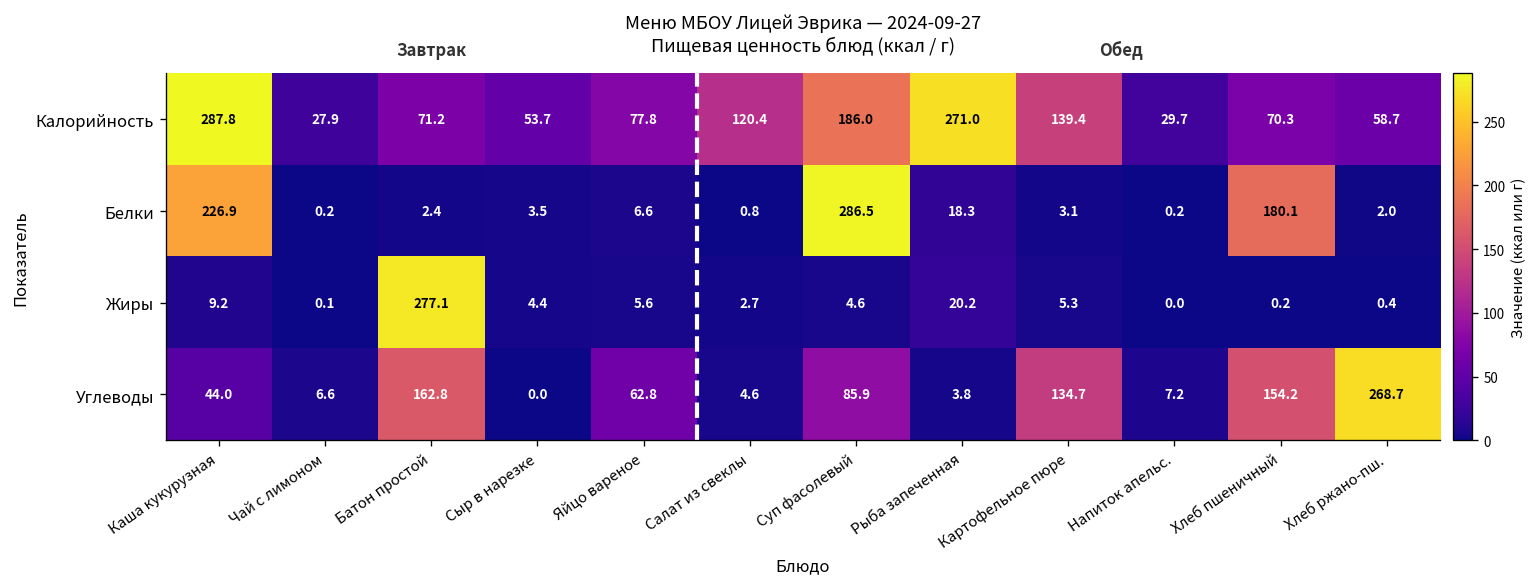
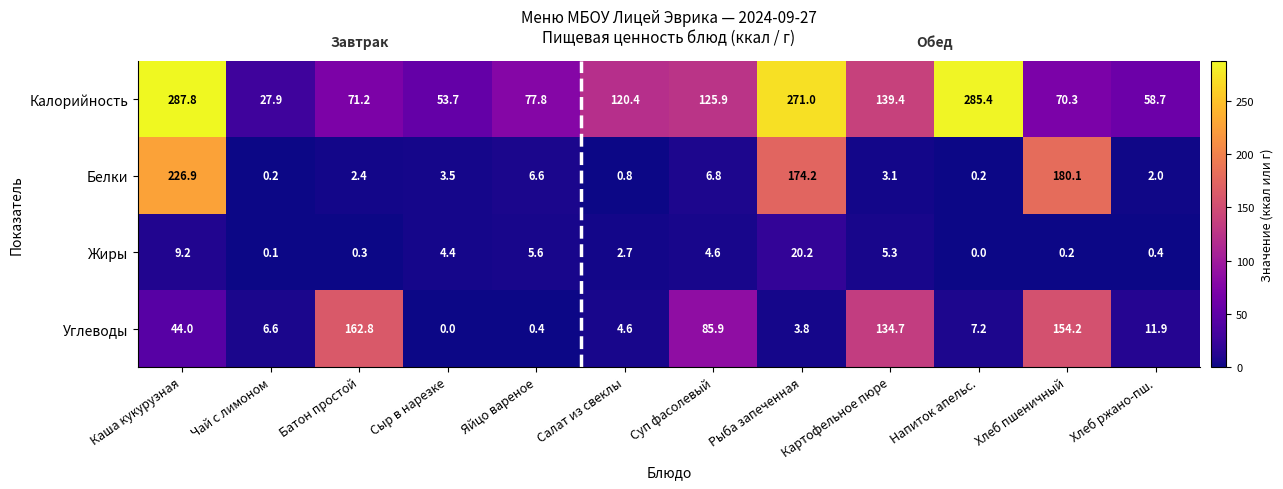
  {
    "Калорийность": {
      "Каша кукурузная": 287.8,
      "Чай с лимоном": 27.9,
      "Батон простой": 71.2,
      "Сыр в нарезке": 53.7,
      "Яйцо вареное": 77.8,
      "Салат из свеклы": 120.4,
-     "Суп фасолевый": 186.0,
+     "Суп фасолевый": 125.9,
      "Рыба запеченная": 271.0,
      "Картофельное пюре": 139.4,
-     "Напиток апельс.": 29.7,
+     "Напиток апельс.": 285.4,
      "Хлеб пшеничный": 70.3,
      "Хлеб ржано-пш.": 58.7
    },
    "Белки": {
      "Каша кукурузная": 226.9,
      "Чай с лимоном": 0.2,
      "Батон простой": 2.4,
      "Сыр в нарезке": 3.5,
      "Яйцо вареное": 6.6,
      "Салат из свеклы": 0.8,
-     "Суп фасолевый": 286.5,
-     "Рыба запеченная": 18.3,
+     "Суп фасолевый": 6.8,
+     "Рыба запеченная": 174.2,
      "Картофельное пюре": 3.1,
      "Напиток апельс.": 0.2,
      "Хлеб пшеничный": 180.1,
      "Хлеб ржано-пш.": 2.0
    },
    "Жиры": {
      "Каша кукурузная": 9.2,
      "Чай с лимоном": 0.1,
-     "Батон простой": 277.1,
+     "Батон простой": 0.3,
      "Сыр в нарезке": 4.4,
      "Яйцо вареное": 5.6,
      "Салат из свеклы": 2.7,
      "Суп фасолевый": 4.6,
      "Рыба запеченная": 20.2,
      "Картофельное пюре": 5.3,
      "Напиток апельс.": 0.0,
      "Хлеб пшеничный": 0.2,
      "Хлеб ржано-пш.": 0.4
    },
    "Углеводы": {
      "Каша кукурузная": 44.0,
      "Чай с лимоном": 6.6,
      "Батон простой": 162.8,
      "Сыр в нарезке": 0.0,
-     "Яйцо вареное": 62.8,
+     "Яйцо вареное": 0.4,
      "Салат из свеклы": 4.6,
      "Суп фасолевый": 85.9,
      "Рыба запеченная": 3.8,
      "Картофельное пюре": 134.7,
      "Напиток апельс.": 7.2,
      "Хлеб пшеничный": 154.2,
-     "Хлеб ржано-пш.": 268.7
+     "Хлеб ржано-пш.": 11.9
    }
  }
